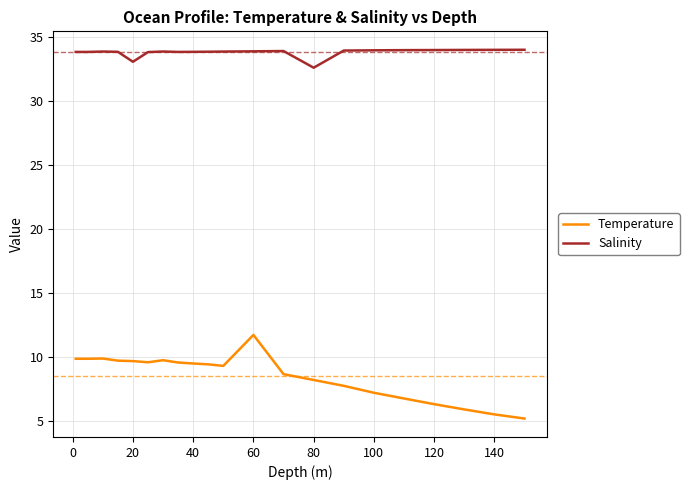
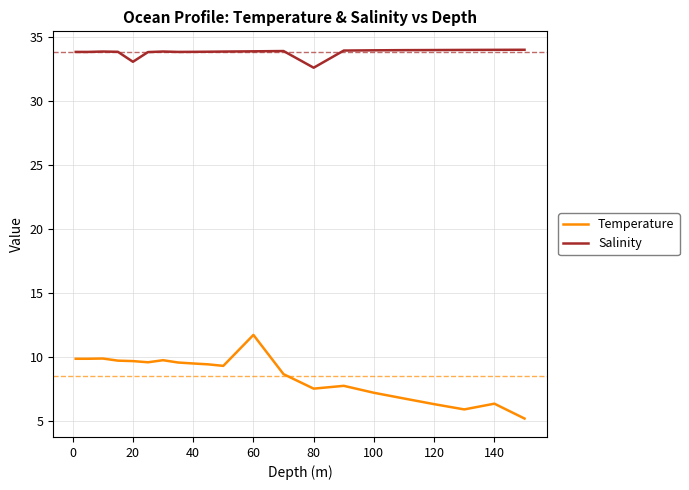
  {
    "Temperature": {
      "20": 9.7,
      "40": 9.5,
      "60": 11.7,
-     "80": 8.2,
+     "80": 7.5,
      "100": 7.2,
      "120": 6.3,
-     "140": 5.5
+     "140": 6.3
    },
    "Salinity": {
      "20": 33.1,
      "40": 33.8,
      "60": 33.9,
      "80": 32.6,
      "100": 34.0,
      "120": 34.0,
      "140": 34.0
    }
  }
